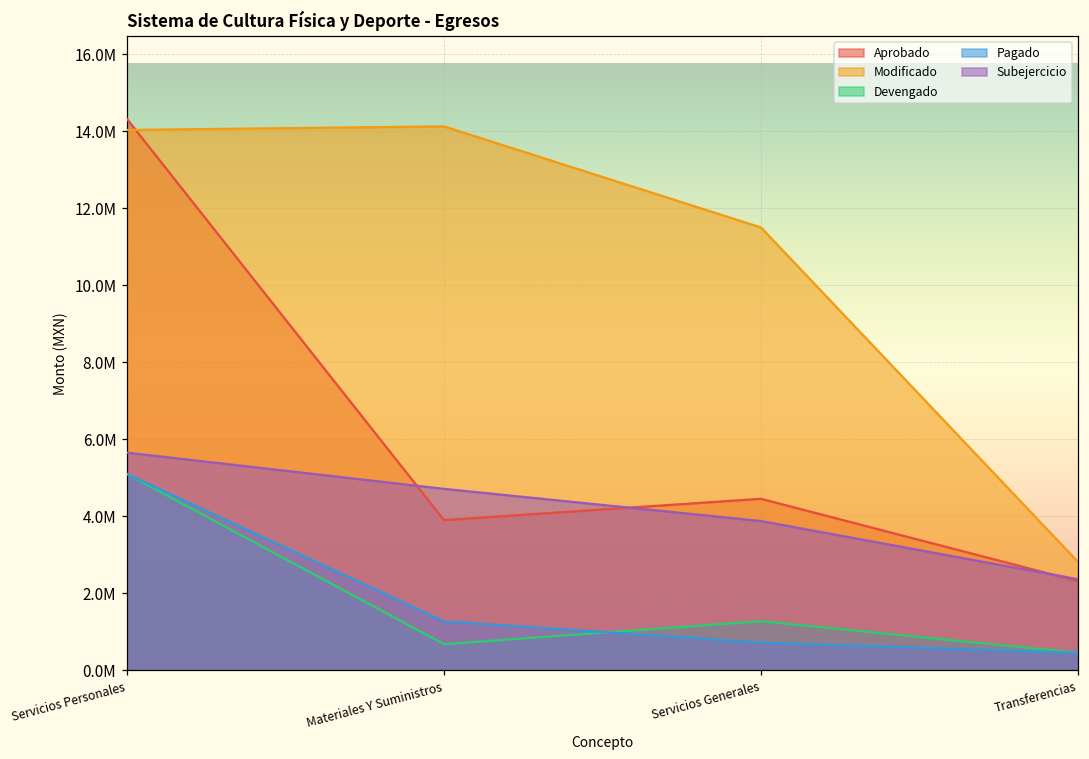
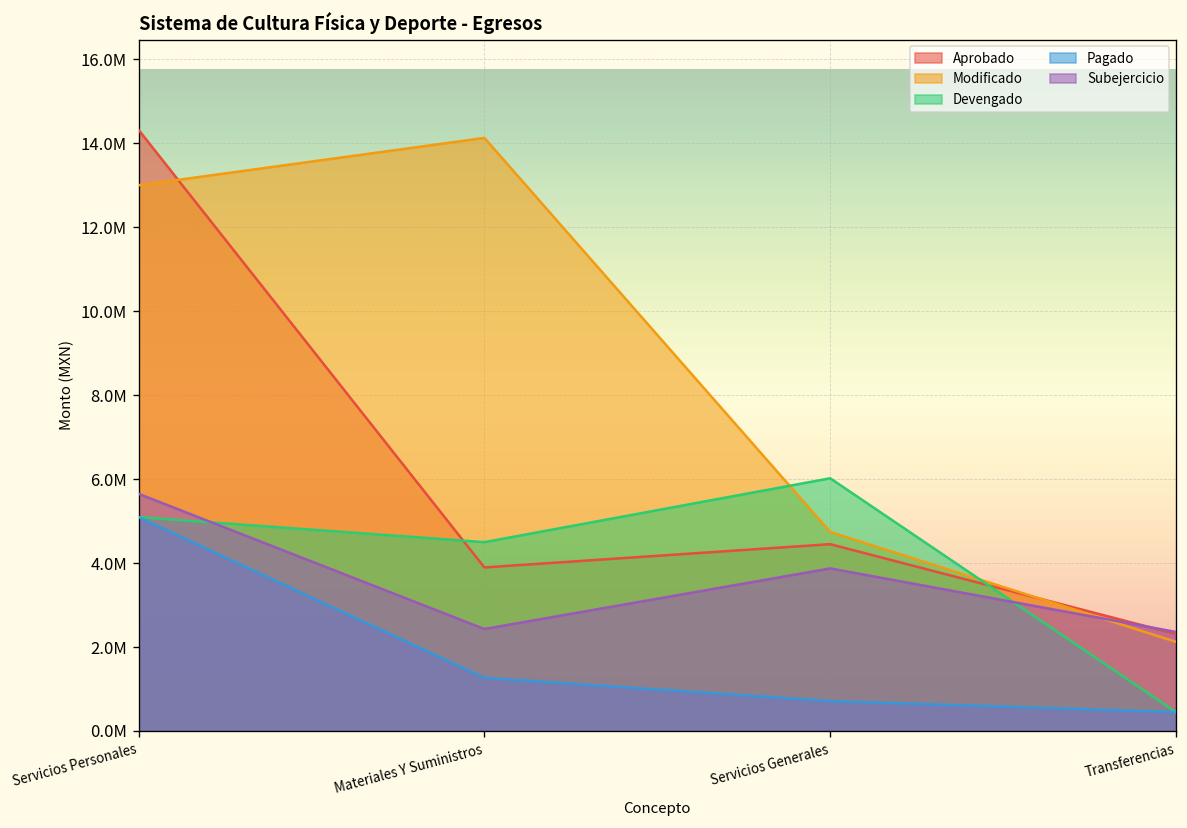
  {
    "Aprobado": {
      "Servicios Personales": 14300000,
      "Materiales Y Suministros": 3900000,
      "Servicios Generales": 4400000
    },
    "Modificado": {
-     "Servicios Personales": 14000000,
+     "Servicios Personales": 13000000,
      "Materiales Y Suministros": 14100000,
-     "Servicios Generales": 11500000,
-     "Transferencias": 2800000
+     "Servicios Generales": 4700000,
+     "Transferencias": 2100000
    },
    "Devengado": {
-     "Materiales Y Suministros": 700000,
-     "Servicios Generales": 1300000
+     "Materiales Y Suministros": 4500000,
+     "Servicios Generales": 6000000
    },
    "Pagado": {
      "Materiales Y Suministros": 1300000,
      "Servicios Generales": 700000
    },
    "Subejercicio": {
      "Servicios Personales": 5600000,
-     "Materiales Y Suministros": 4700000,
+     "Materiales Y Suministros": 2400000,
      "Servicios Generales": 3900000
    }
  }
